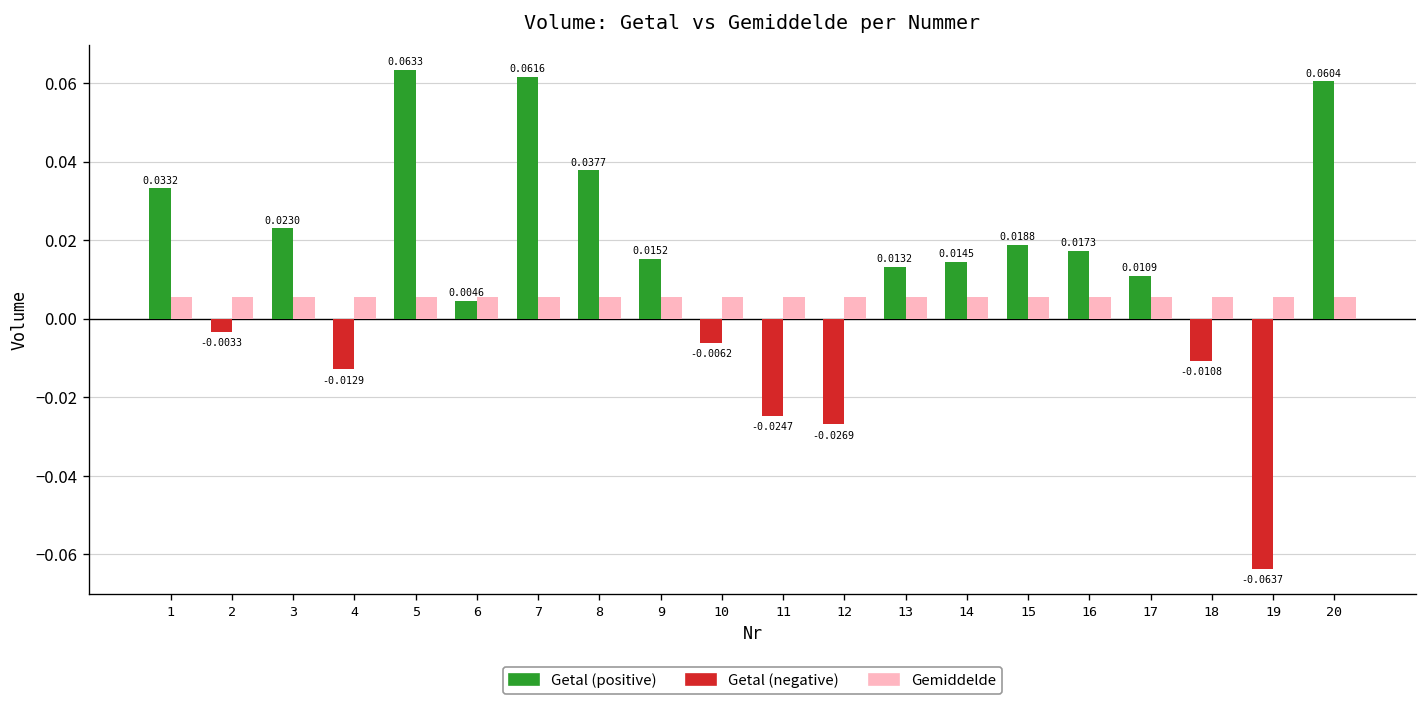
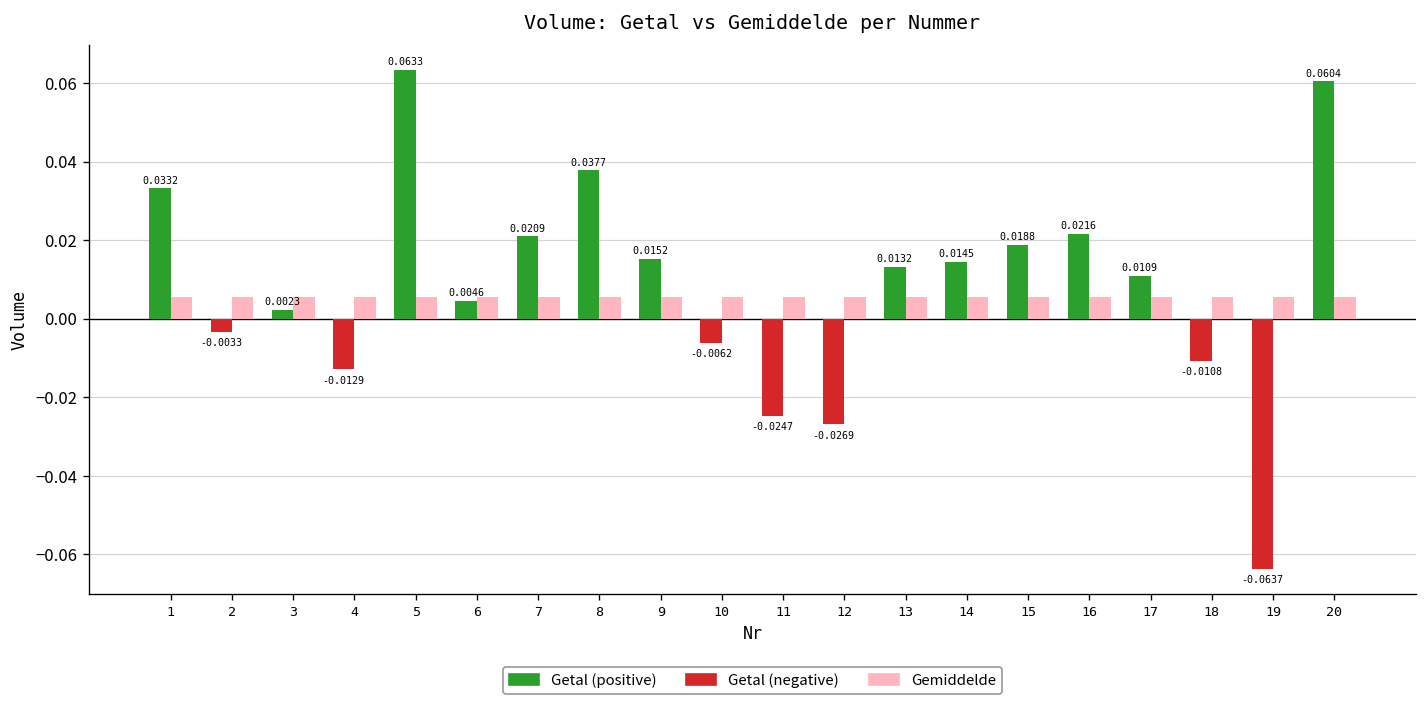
  {
    "Getal (positive)": {
      "1": 0.0332,
-     "3": 0.0230,
+     "3": 0.0023,
      "5": 0.0633,
      "6": 0.0046,
-     "7": 0.0616,
+     "7": 0.0209,
      "8": 0.0377,
      "9": 0.0152,
      "13": 0.0132,
      "14": 0.0145,
      "15": 0.0188,
-     "16": 0.0173,
+     "16": 0.0216,
      "17": 0.0109,
      "20": 0.0604
    },
    "Getal (negative)": {
      "2": -0.0033,
      "4": -0.0129,
      "10": -0.0062,
      "11": -0.0247,
      "12": -0.0269,
      "18": -0.0108,
      "19": -0.0637
    },
    "Gemiddelde": {
      "1": 0.006,
      "2": 0.006,
      "4": 0.006,
      "5": 0.006,
      "7": 0.006,
      "8": 0.006,
      "9": 0.006,
      "10": 0.006,
      "11": 0.006,
      "12": 0.006,
      "13": 0.006,
      "14": 0.006,
      "15": 0.006,
      "16": 0.006,
      "17": 0.006,
      "18": 0.006,
      "19": 0.006,
      "20": 0.006
    }
  }
